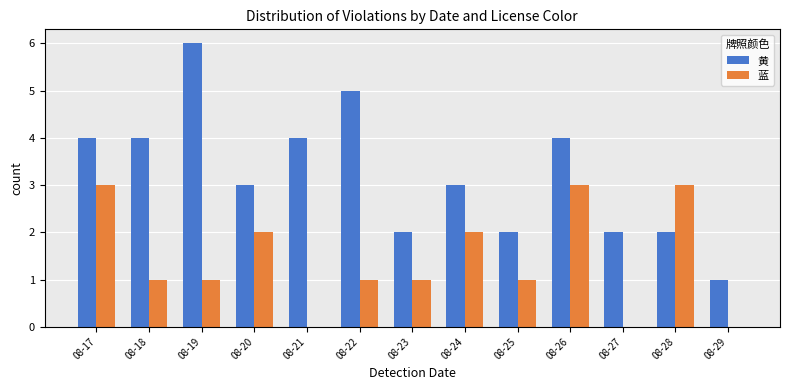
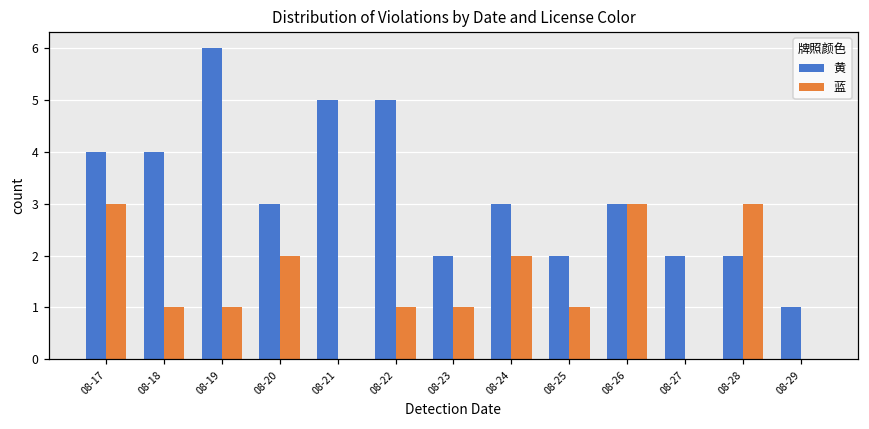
  {
    "黄": {
      "08-17": 4,
      "08-18": 4,
      "08-19": 6,
      "08-20": 3,
-     "08-21": 4,
+     "08-21": 5,
      "08-22": 5,
      "08-23": 2,
      "08-24": 3,
      "08-25": 2,
-     "08-26": 4,
+     "08-26": 3,
      "08-27": 2,
      "08-28": 2,
      "08-29": 1
    },
    "蓝": {
      "08-17": 3,
      "08-18": 1,
      "08-19": 1,
      "08-20": 2,
      "08-21": 0,
      "08-22": 1,
      "08-23": 1,
      "08-24": 2,
      "08-25": 1,
      "08-26": 3,
      "08-27": 0,
      "08-28": 3,
      "08-29": 0
    }
  }
